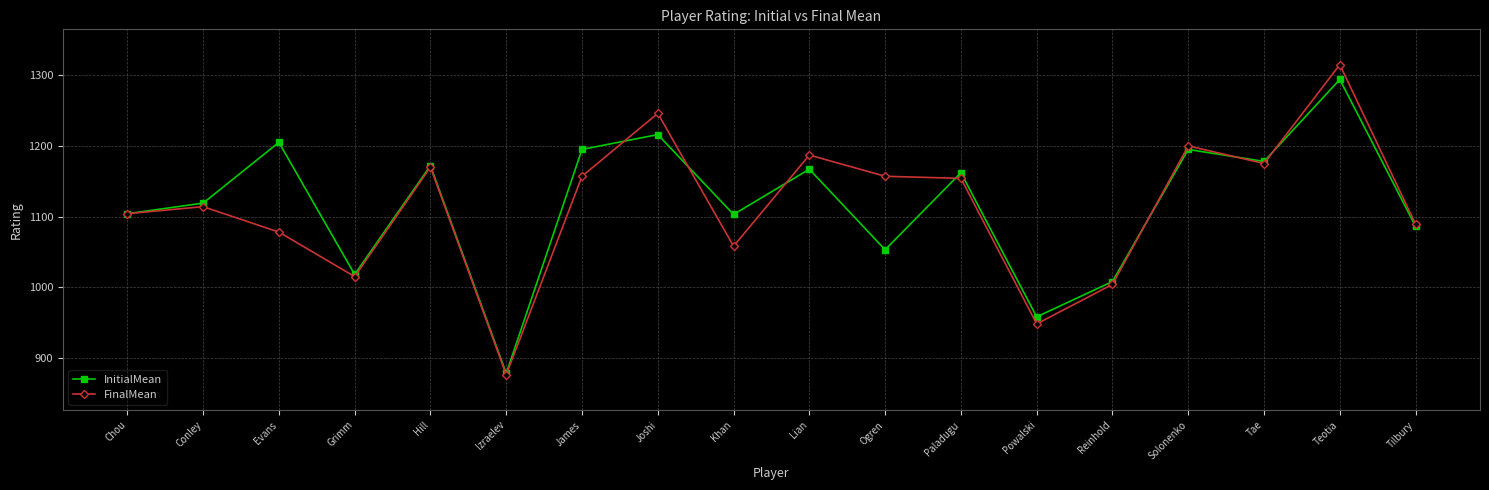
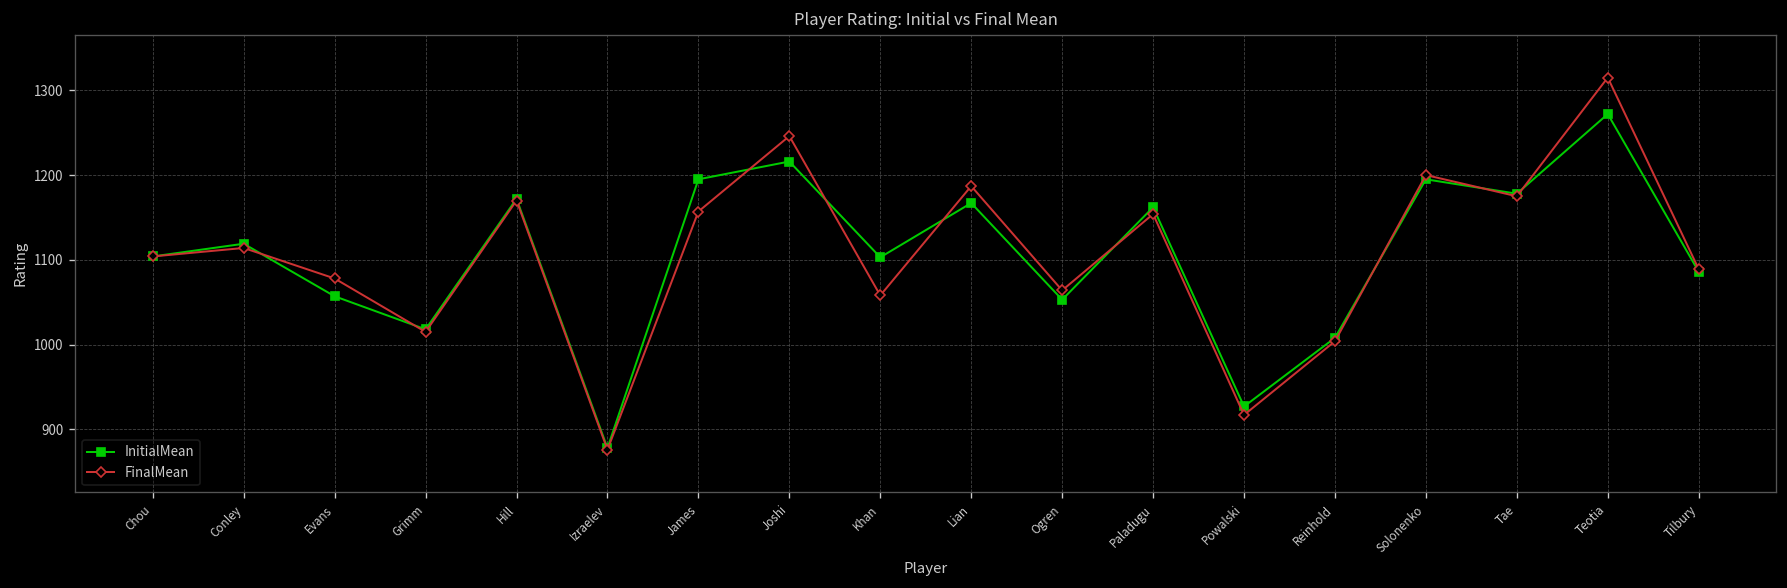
  {
    "InitialMean": {
      "Conley": 1120,
-     "Evans": 1210,
+     "Evans": 1060,
      "James": 1200,
      "Joshi": 1220,
      "Khan": 1100,
      "Lian": 1170,
      "Ogren": 1050,
      "Paladugu": 1160,
-     "Powalski": 960,
+     "Powalski": 930,
      "Reinhold": 1010,
      "Solonenko": 1200,
-     "Teotia": 1290
+     "Teotia": 1270
    },
    "FinalMean": {
      "Conley": 1110,
      "Evans": 1080,
      "James": 1160,
      "Joshi": 1250,
      "Khan": 1060,
      "Lian": 1190,
-     "Ogren": 1160,
+     "Ogren": 1060,
      "Paladugu": 1150,
-     "Powalski": 950,
+     "Powalski": 920,
      "Reinhold": 1000,
      "Solonenko": 1200,
      "Teotia": 1320
    }
  }
